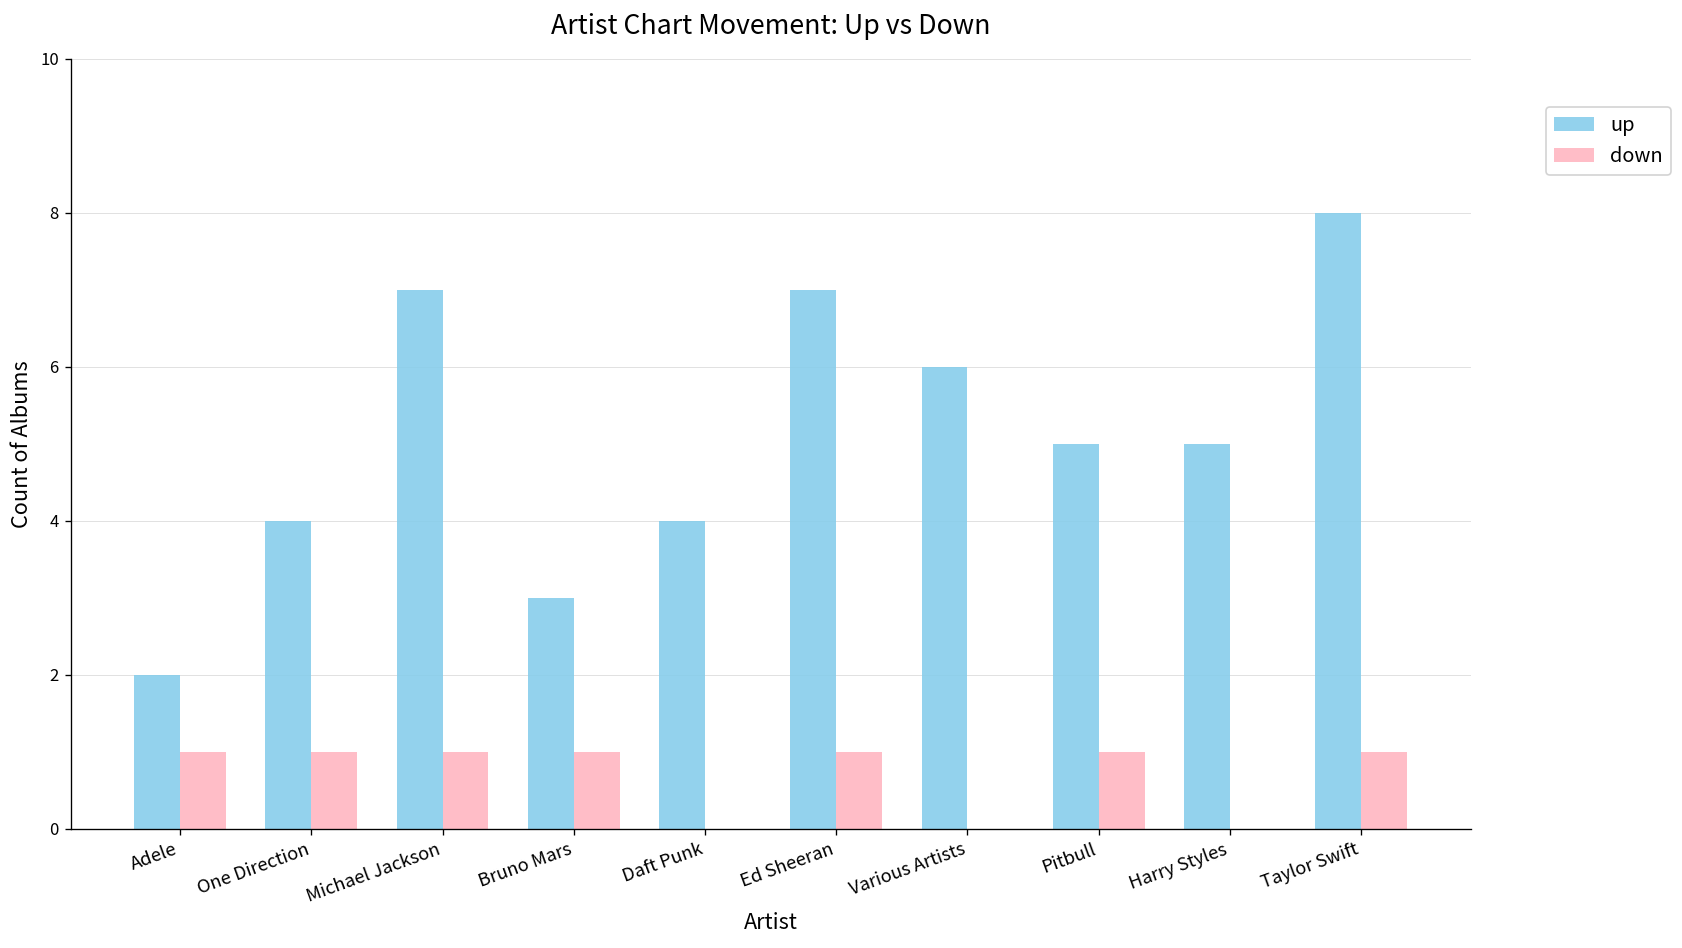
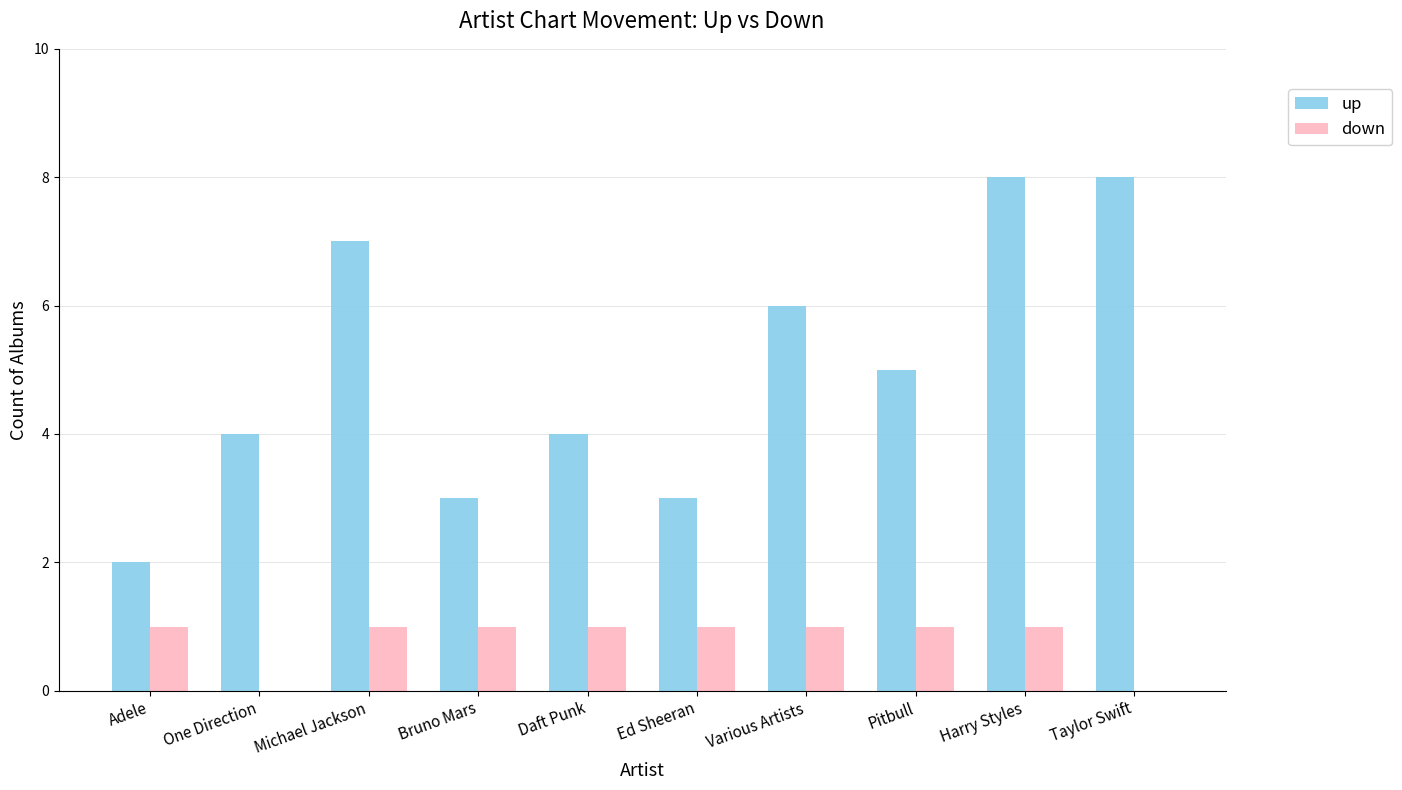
  {
    "up": {
      "Adele": 2,
      "One Direction": 4,
      "Michael Jackson": 7,
      "Bruno Mars": 3,
      "Daft Punk": 4,
-     "Ed Sheeran": 7,
+     "Ed Sheeran": 3,
      "Various Artists": 6,
      "Pitbull": 5,
-     "Harry Styles": 5,
+     "Harry Styles": 8,
      "Taylor Swift": 8
    },
    "down": {
      "Adele": 1,
-     "One Direction": 1,
+     "One Direction": 0,
      "Michael Jackson": 1,
      "Bruno Mars": 1,
-     "Daft Punk": 0,
+     "Daft Punk": 1,
      "Ed Sheeran": 1,
-     "Various Artists": 0,
+     "Various Artists": 1,
      "Pitbull": 1,
-     "Harry Styles": 0,
-     "Taylor Swift": 1
+     "Harry Styles": 1,
+     "Taylor Swift": 0
    }
  }
